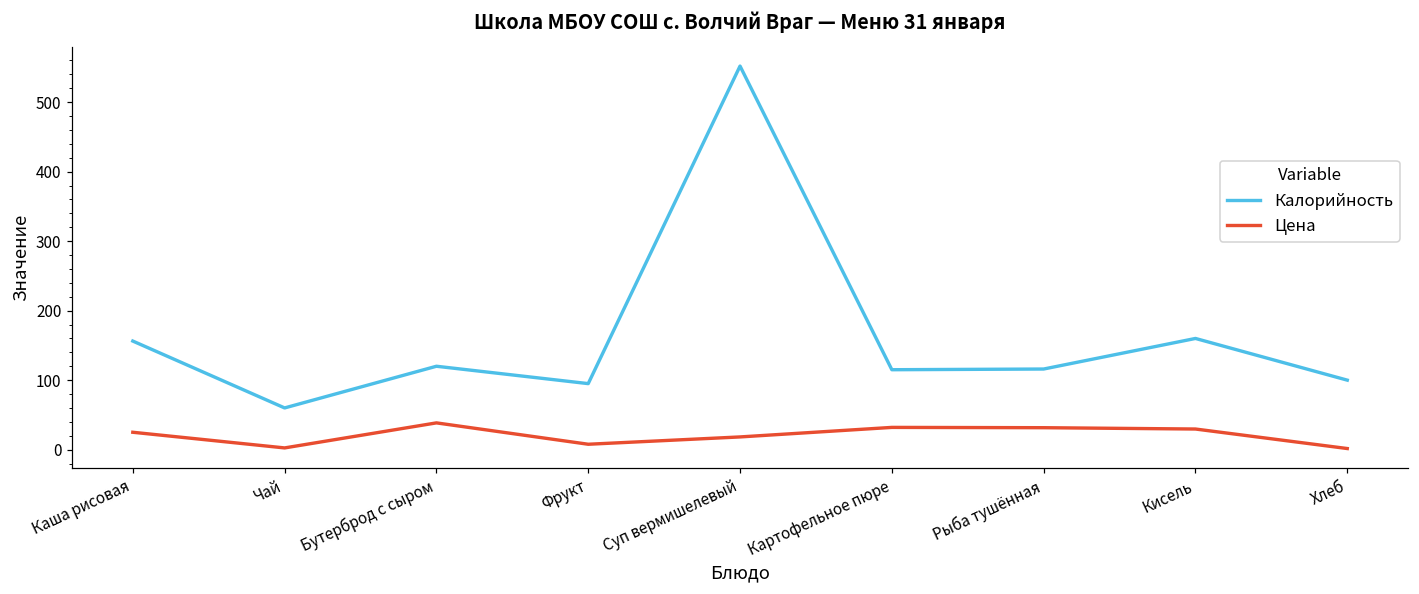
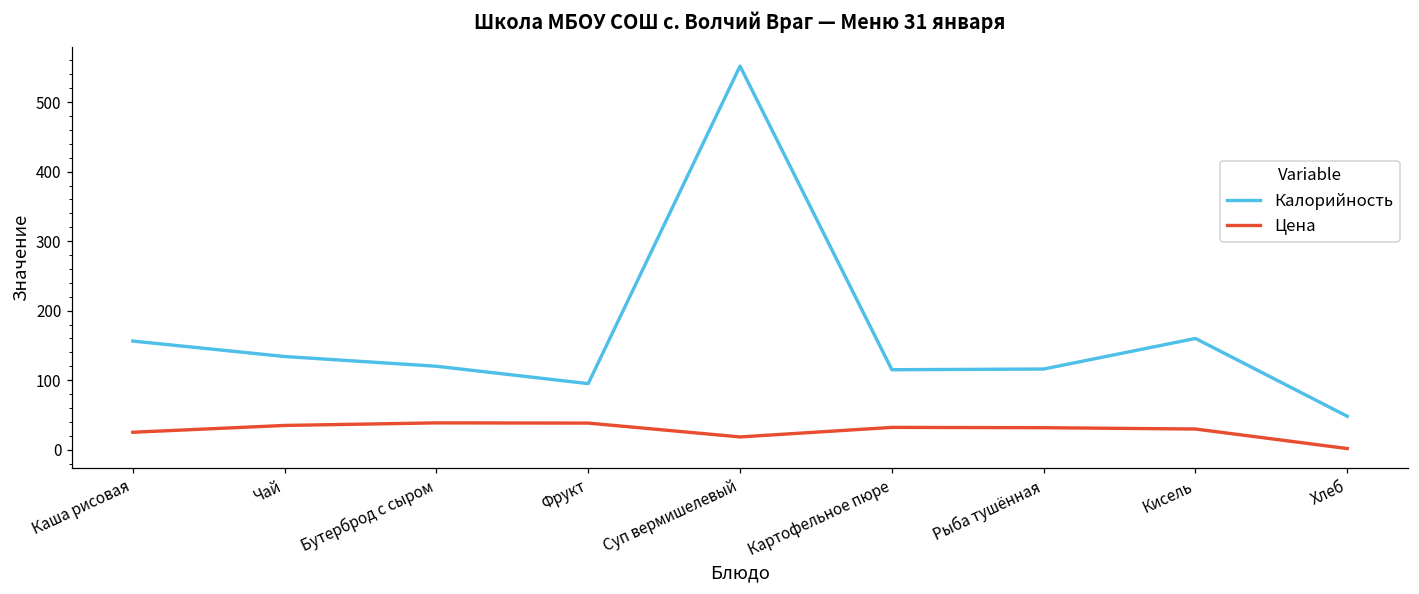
  {
    "Калорийность": {
      "Каша рисовая": 160,
-     "Чай": 60,
+     "Чай": 130,
      "Бутерброд с сыром": 120,
      "Фрукт": 100,
      "Суп вермишелевый": 550,
      "Картофельное пюре": 120,
      "Рыба тушённая": 120,
      "Кисель": 160,
-     "Хлеб": 100
+     "Хлеб": 50
    },
    "Цена": {
      "Каша рисовая": 30,
-     "Чай": 0,
+     "Чай": 30,
      "Бутерброд с сыром": 40,
-     "Фрукт": 10,
+     "Фрукт": 40,
      "Суп вермишелевый": 20,
      "Картофельное пюре": 30,
      "Рыба тушённая": 30,
      "Кисель": 30,
      "Хлеб": 0
    }
  }
